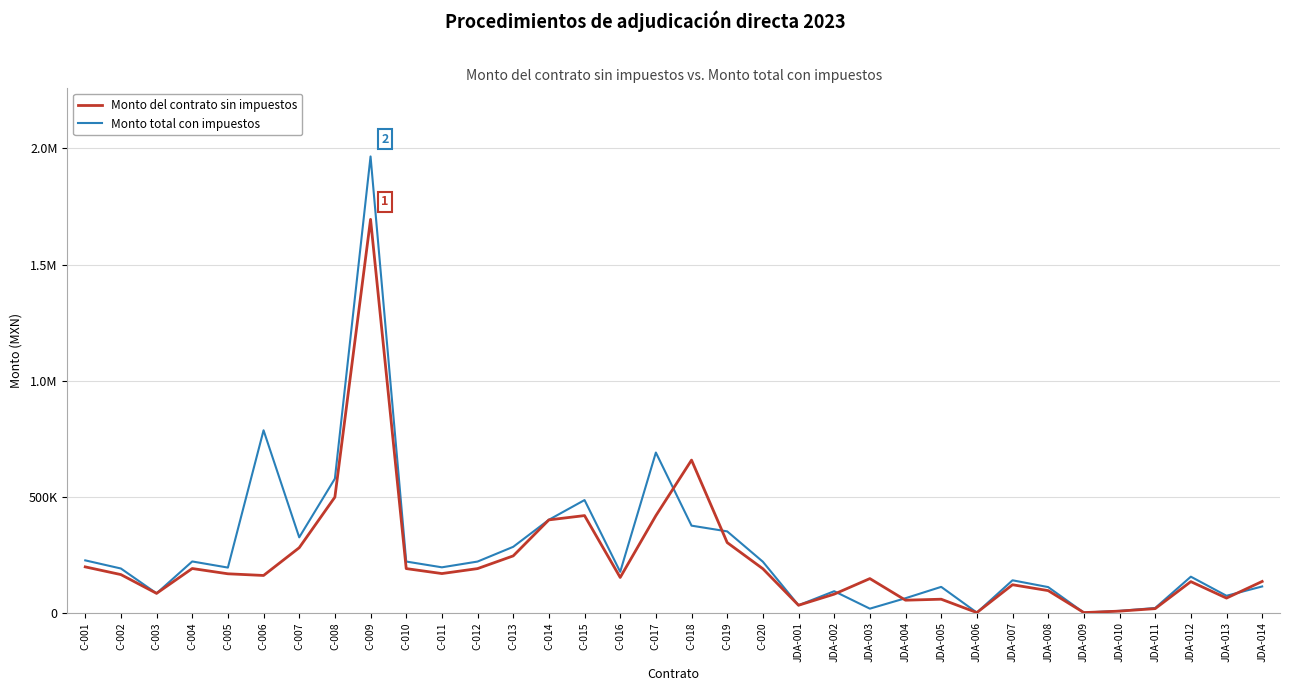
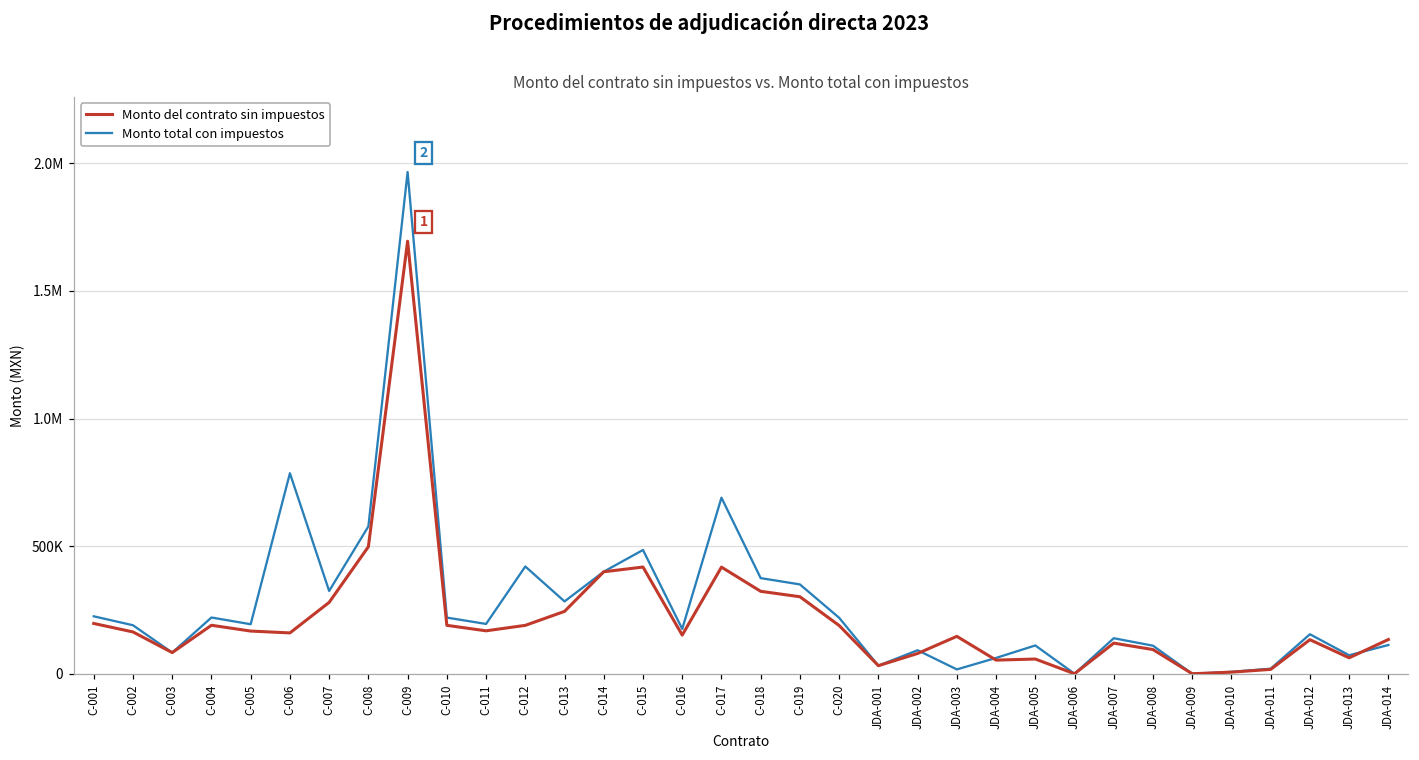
  {
    "Monto total con impuestos": {
      "C-001": 230000,
      "C-002": 190000,
      "C-004": 220000,
      "C-005": 190000,
      "C-006": 790000,
      "C-007": 320000,
      "C-008": 580000,
      "C-010": 220000,
      "C-011": 200000,
-     "C-012": 220000,
+     "C-012": 420000,
      "C-013": 280000,
      "C-015": 480000,
      "C-016": 180000,
      "C-017": 690000,
      "C-018": 370000,
      "C-019": 350000,
      "C-020": 220000,
      "JDA-002": 90000,
      "JDA-003": 20000,
      "JDA-005": 110000,
      "JDA-007": 140000,
      "JDA-008": 110000,
      "JDA-012": 150000,
      "JDA-014": 110000
    },
    "Monto del contrato sin impuestos": {
      "C-001": 200000,
      "C-002": 160000,
      "C-004": 190000,
      "C-005": 170000,
      "C-006": 160000,
      "C-007": 280000,
      "C-008": 500000,
      "C-010": 190000,
      "C-011": 170000,
      "C-012": 190000,
      "C-013": 240000,
      "C-015": 420000,
      "C-016": 150000,
      "C-017": 420000,
-     "C-018": 660000,
+     "C-018": 320000,
      "C-019": 300000,
      "C-020": 190000,
      "JDA-002": 80000,
      "JDA-003": 150000,
      "JDA-005": 60000,
      "JDA-007": 120000,
      "JDA-008": 90000,
      "JDA-012": 130000,
      "JDA-014": 130000
    }
  }
